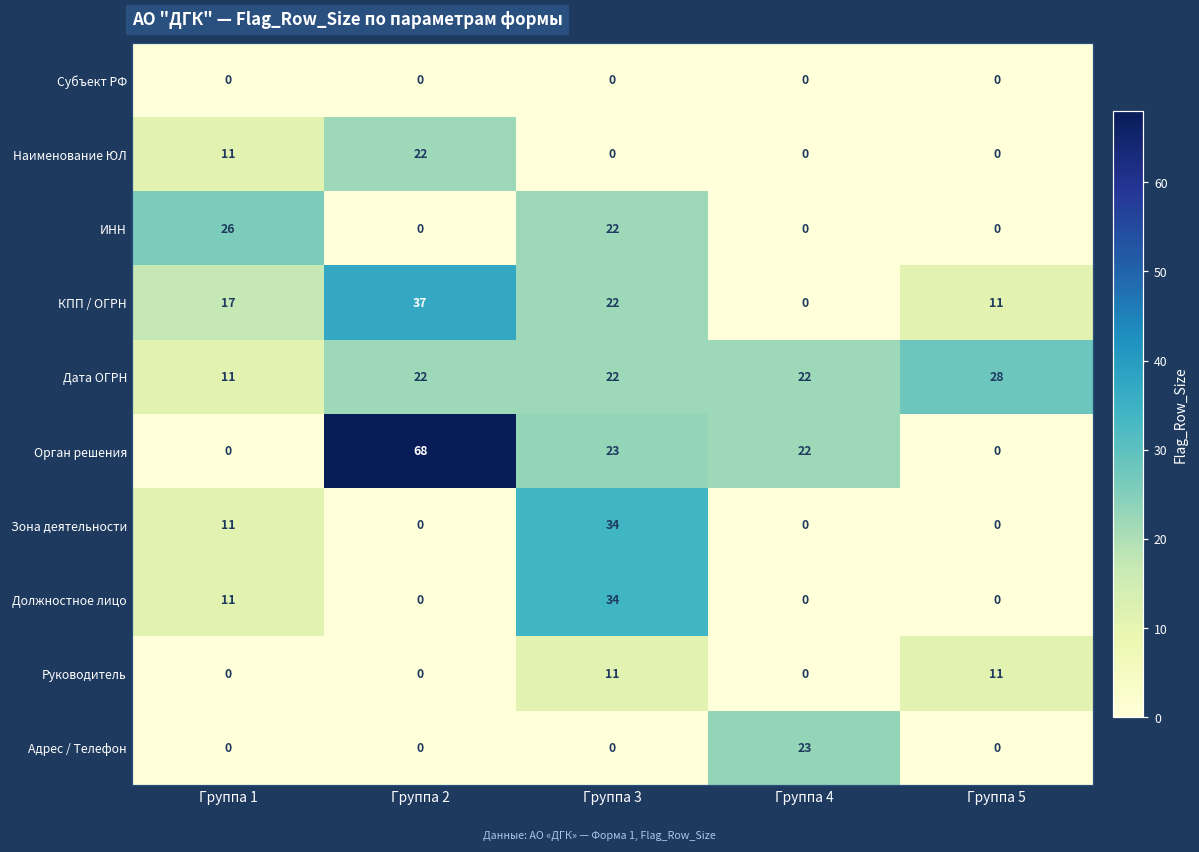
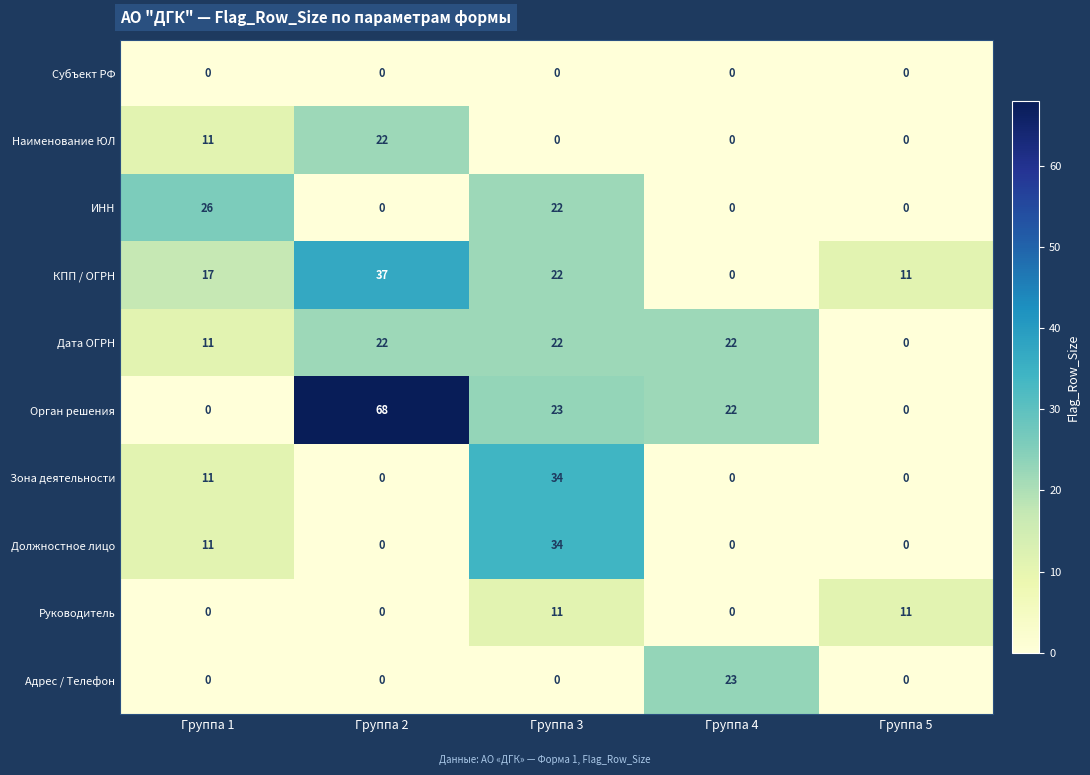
  {
    "Субъект РФ": {
      "Группа 1": 0,
      "Группа 2": 0,
      "Группа 3": 0,
      "Группа 4": 0,
      "Группа 5": 0
    },
    "Наименование ЮЛ": {
      "Группа 1": 11,
      "Группа 2": 22,
      "Группа 3": 0,
      "Группа 4": 0,
      "Группа 5": 0
    },
    "ИНН": {
      "Группа 1": 26,
      "Группа 2": 0,
      "Группа 3": 22,
      "Группа 4": 0,
      "Группа 5": 0
    },
    "КПП / ОГРН": {
      "Группа 1": 17,
      "Группа 2": 37,
      "Группа 3": 22,
      "Группа 4": 0,
      "Группа 5": 11
    },
    "Дата ОГРН": {
      "Группа 1": 11,
      "Группа 2": 22,
      "Группа 3": 22,
      "Группа 4": 22,
-     "Группа 5": 28
+     "Группа 5": 0
    },
    "Орган решения": {
      "Группа 1": 0,
      "Группа 2": 68,
      "Группа 3": 23,
      "Группа 4": 22,
      "Группа 5": 0
    },
    "Зона деятельности": {
      "Группа 1": 11,
      "Группа 2": 0,
      "Группа 3": 34,
      "Группа 4": 0,
      "Группа 5": 0
    },
    "Должностное лицо": {
      "Группа 1": 11,
      "Группа 2": 0,
      "Группа 3": 34,
      "Группа 4": 0,
      "Группа 5": 0
    },
    "Руководитель": {
      "Группа 1": 0,
      "Группа 2": 0,
      "Группа 3": 11,
      "Группа 4": 0,
      "Группа 5": 11
    },
    "Адрес / Телефон": {
      "Группа 1": 0,
      "Группа 2": 0,
      "Группа 3": 0,
      "Группа 4": 23,
      "Группа 5": 0
    }
  }
